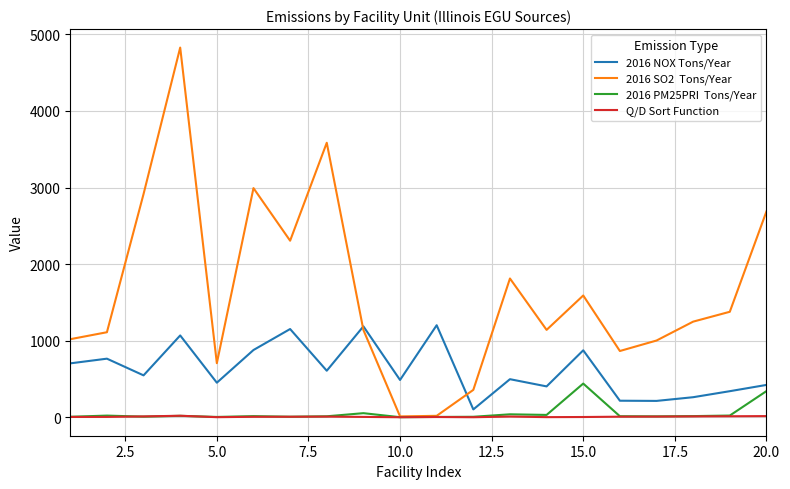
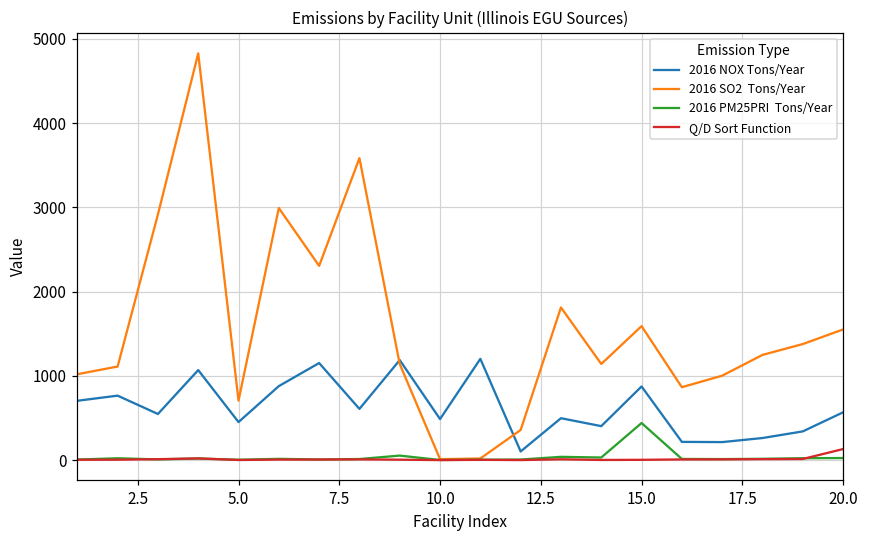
  {
    "2016 NOX Tons/Year": {
      "5.0": 500,
      "10.0": 500,
      "15.0": 900,
-     "20.0": 400
+     "20.0": 600
    },
    "2016 SO2 Tons/Year": {
      "5.0": 700,
      "15.0": 1600,
-     "20.0": 2700
+     "20.0": 1600
    },
    "2016 PM25PRI Tons/Year": {
      "15.0": 400,
-     "20.0": 300
+     "20.0": 0
    },
    "Q/D Sort Function": {
      "15.0": 0,
-     "20.0": 0
+     "20.0": 100
    }
  }
